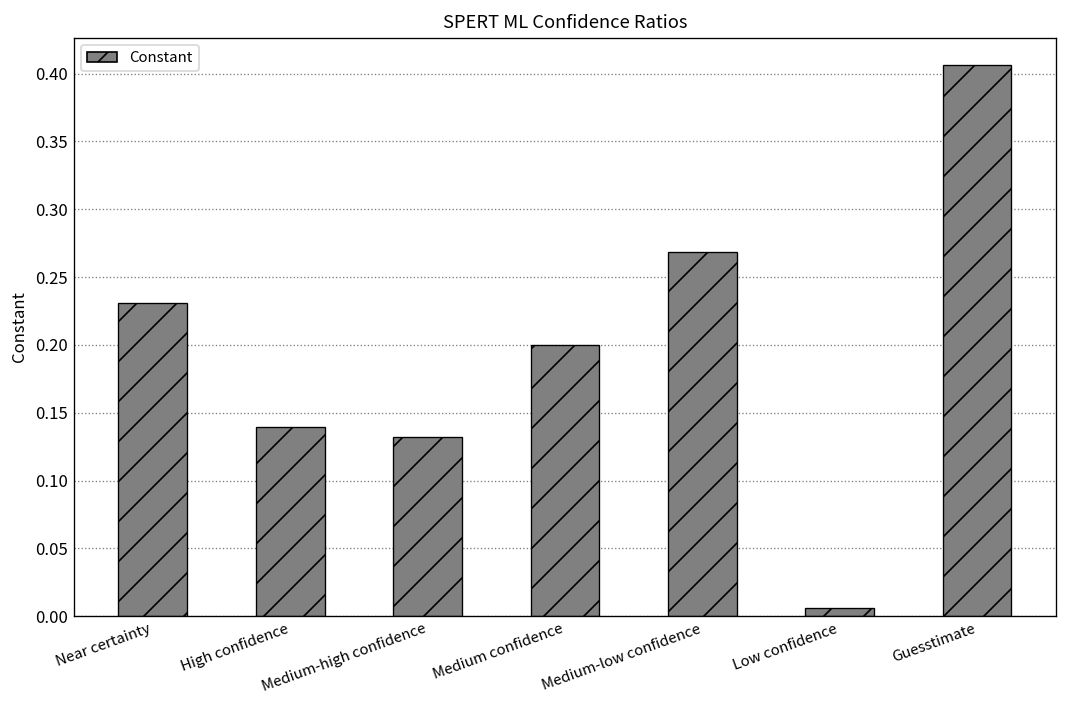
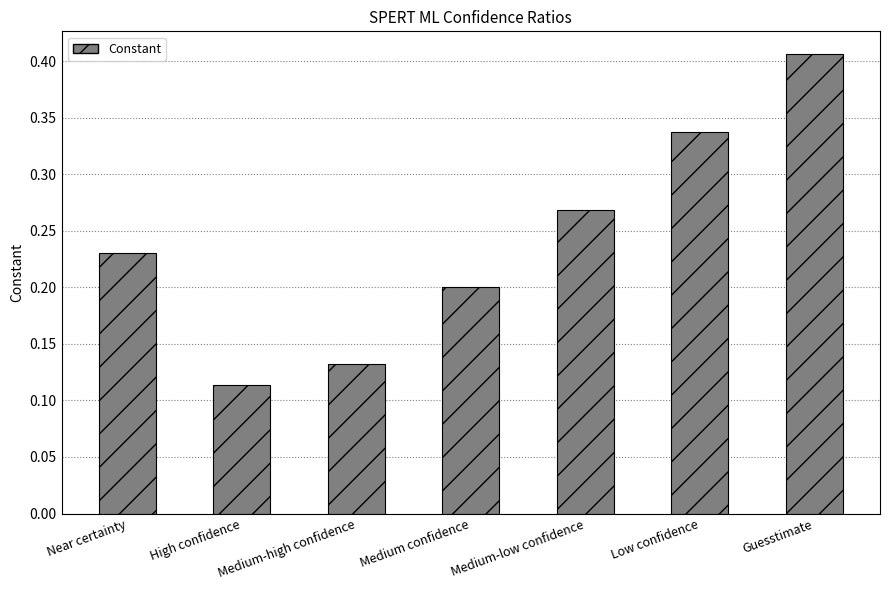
  {
    "Near certainty": 0.231,
-   "High confidence": 0.139,
+   "High confidence": 0.114,
    "Medium-high confidence": 0.132,
    "Medium confidence": 0.200,
    "Medium-low confidence": 0.269,
-   "Low confidence": 0.006,
+   "Low confidence": 0.337,
    "Guesstimate": 0.406
  }
